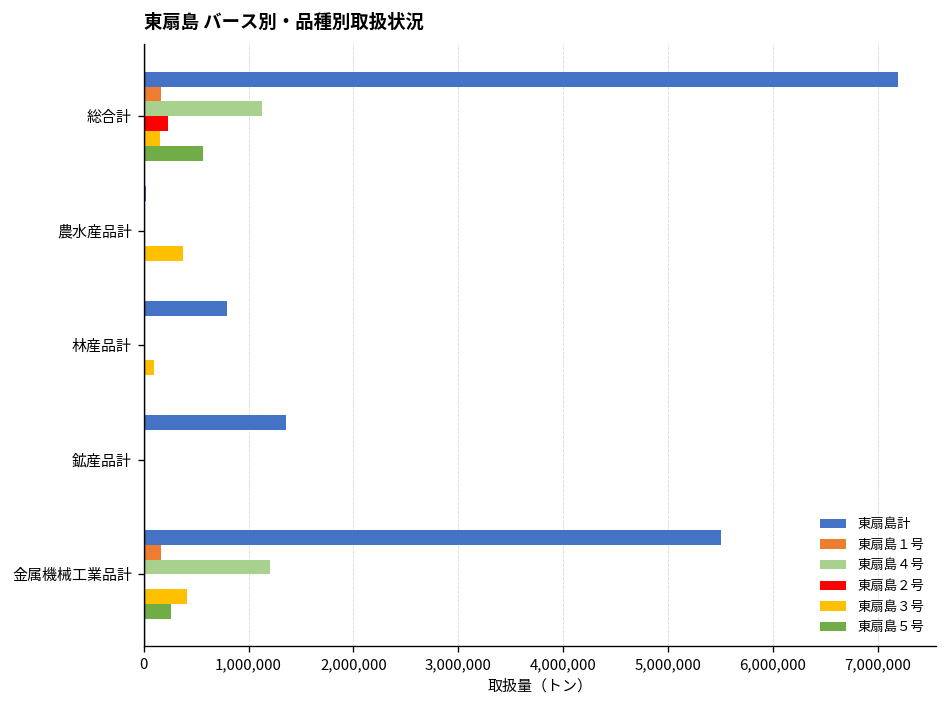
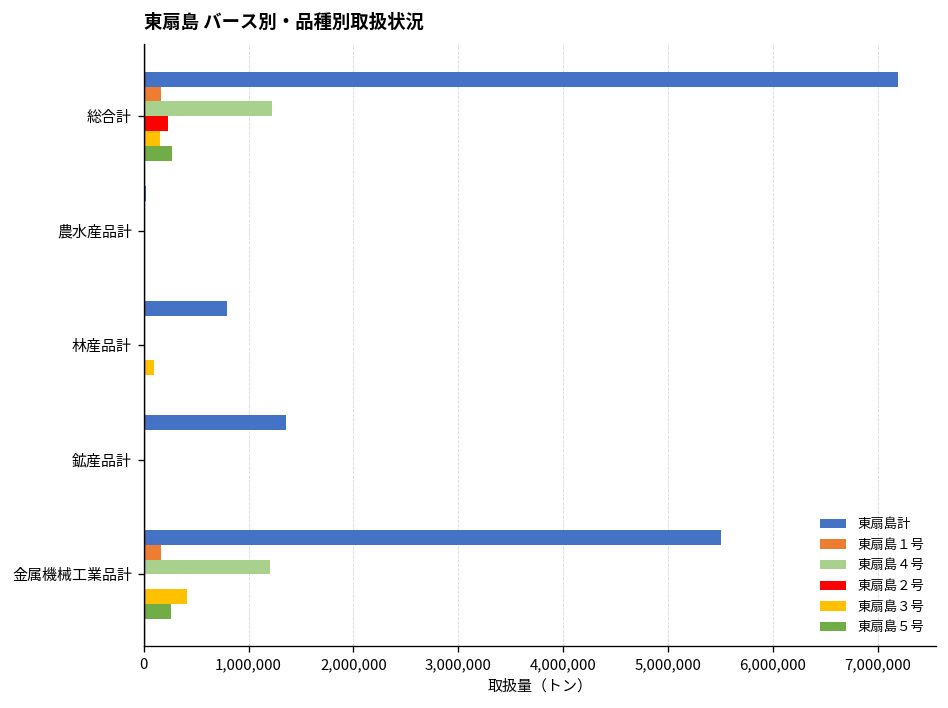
  {
    "東扇島計": {
      "総合計": "7,200,000",
      "林産品計": "800,000",
      "鉱産品計": "1,400,000",
      "金属機械工業品計": "5,500,000"
    },
    "東扇島１号": {
      "総合計": "200,000",
      "農水産品計": "0",
      "林産品計": "0",
      "鉱産品計": "0",
      "金属機械工業品計": "200,000"
    },
    "東扇島４号": {
-     "総合計": "1,100,000",
+     "総合計": "1,200,000",
      "農水産品計": "0",
      "林産品計": "0",
      "鉱産品計": "0",
      "金属機械工業品計": "1,200,000"
    },
    "東扇島２号": {
      "総合計": "200,000",
      "農水産品計": "0",
      "鉱産品計": "0",
      "金属機械工業品計": "0"
    },
    "東扇島３号": {
      "総合計": "200,000",
-     "農水産品計": "400,000",
+     "農水産品計": "0",
      "林産品計": "100,000",
      "鉱産品計": "0",
      "金属機械工業品計": "400,000"
    },
    "東扇島５号": {
-     "総合計": "600,000",
+     "総合計": "300,000",
      "農水産品計": "0",
      "林産品計": "0",
      "鉱産品計": "0",
      "金属機械工業品計": "300,000"
    }
  }
